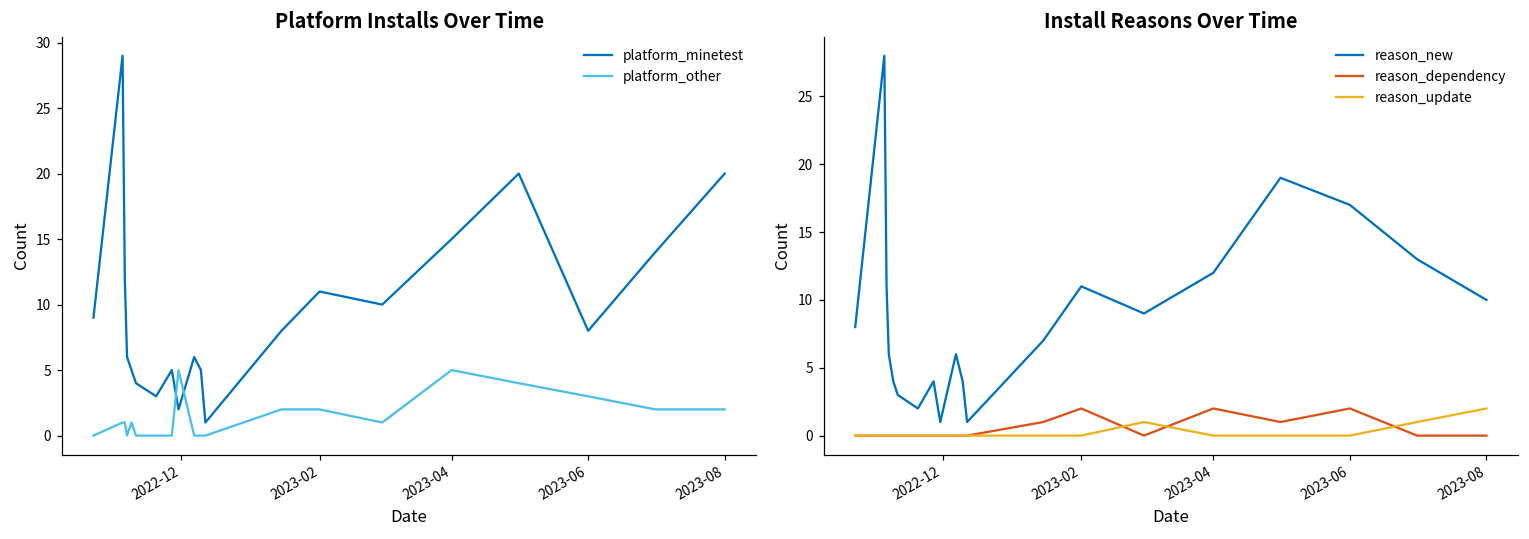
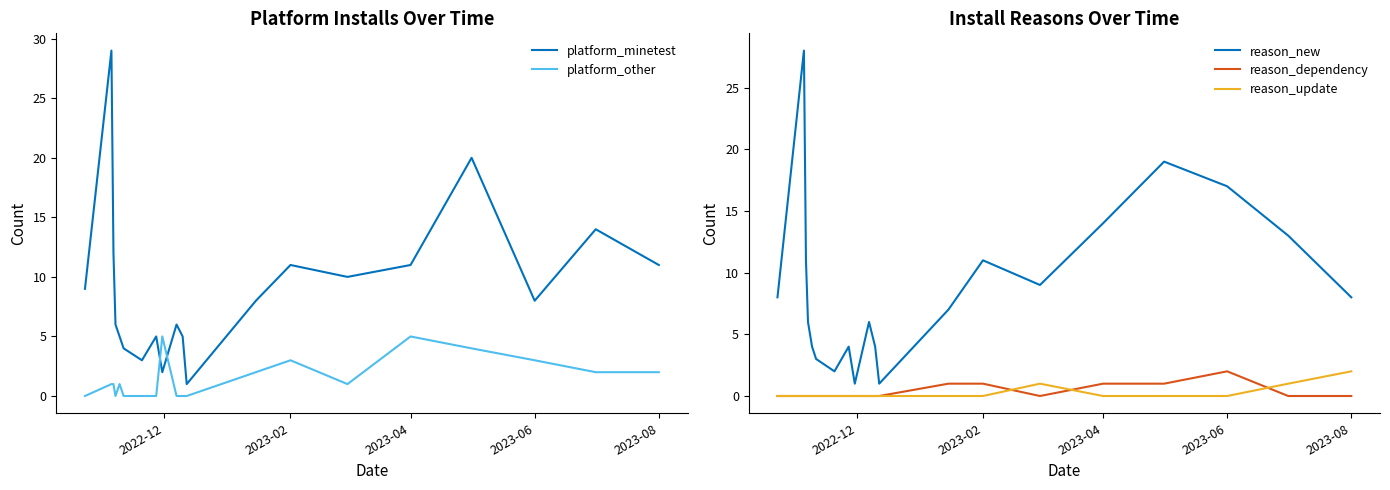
  {
    "Platform Installs Over Time": {
      "platform_minetest": {
        "2023-02": 11,
-       "2023-04": 15,
+       "2023-04": 11,
        "2023-06": 8,
-       "2023-08": 20
+       "2023-08": 11
      },
      "platform_other": {
-       "2023-02": 2,
+       "2023-02": 3,
        "2023-04": 5,
        "2023-06": 3,
        "2023-08": 2
      }
    },
    "Install Reasons Over Time": {
      "reason_new": {
        "2023-02": 11,
-       "2023-04": 12,
+       "2023-04": 14,
        "2023-06": 17,
-       "2023-08": 10
+       "2023-08": 8
      },
      "reason_dependency": {
-       "2023-02": 2,
-       "2023-04": 2,
+       "2023-02": 1,
+       "2023-04": 1,
        "2023-06": 2,
        "2023-08": 0
      },
      "reason_update": {
        "2023-02": 0,
        "2023-04": 0,
        "2023-06": 0,
        "2023-08": 2
      }
    }
  }
